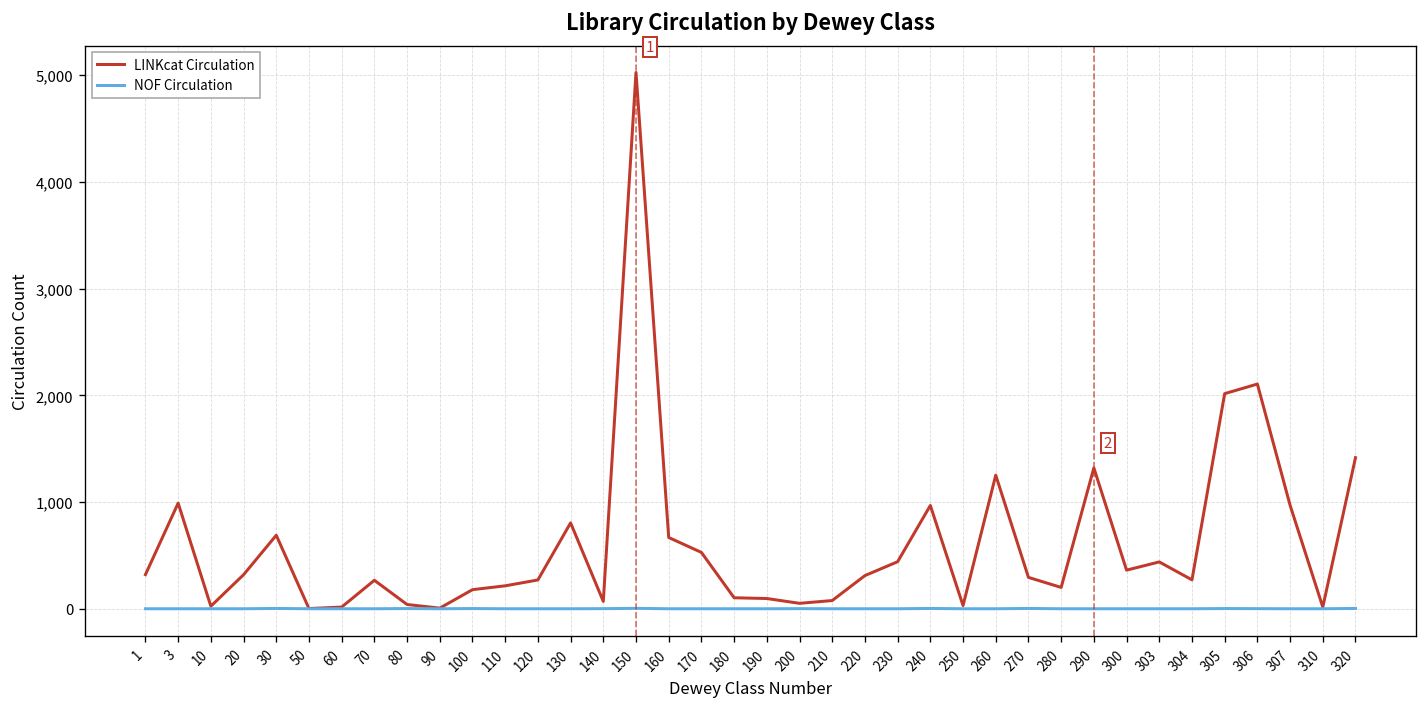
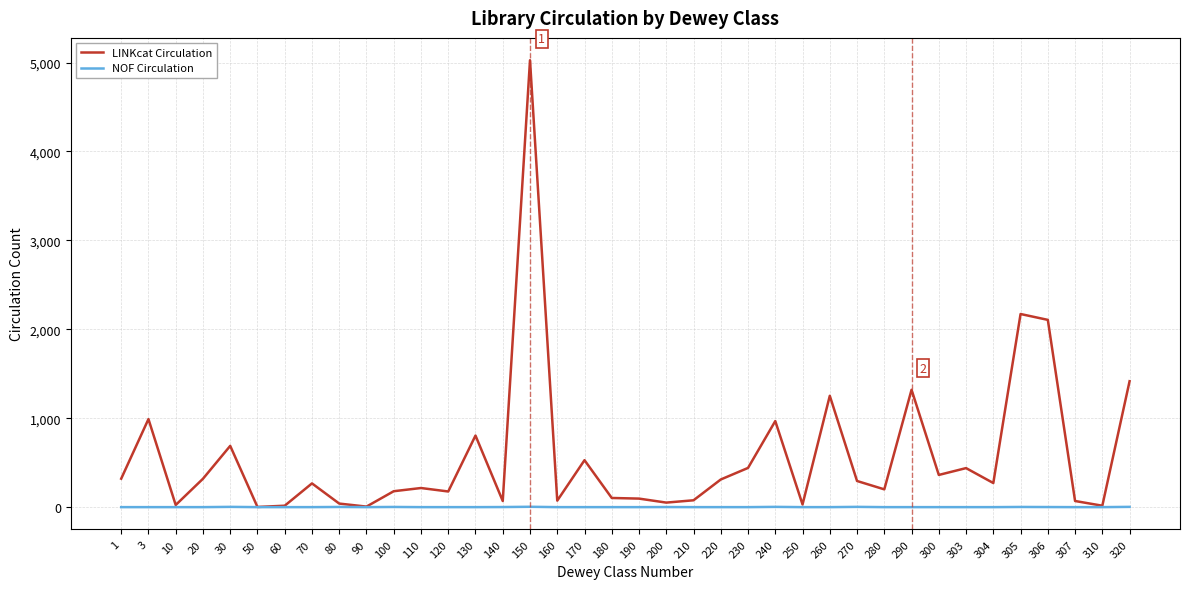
  {
    "LINKcat Circulation": {
      "1": "300",
      "3": "1,000",
      "20": "300",
      "30": "700",
      "70": "300",
      "80": "0",
      "100": "200",
      "110": "200",
-     "120": "300",
+     "120": "200",
      "130": "800",
      "140": "100",
-     "160": "700",
+     "160": "100",
      "170": "500",
      "180": "100",
      "190": "100",
      "200": "100",
      "210": "100",
      "220": "300",
      "230": "400",
      "240": "1,000",
      "250": "0",
      "260": "1,300",
      "270": "300",
      "280": "200",
      "300": "400",
      "303": "400",
      "304": "300",
-     "305": "2,000",
+     "305": "2,200",
      "306": "2,100",
-     "307": "1,000",
+     "307": "100",
      "320": "1,400"
    },
    "NOF Circulation": {
      "1": "0",
      "3": "0",
      "20": "0",
      "30": "0",
      "70": "0",
      "80": "0",
      "100": "0",
      "110": "0",
      "120": "0",
      "130": "0",
      "140": "0",
      "150": "0",
      "160": "0",
      "170": "0",
      "180": "0",
      "190": "0",
      "200": "0",
      "210": "0",
      "220": "0",
      "230": "0",
      "240": "0",
      "250": "0",
      "260": "0",
      "270": "0",
      "280": "0",
      "290": "0",
      "300": "0",
      "303": "0",
      "304": "0",
      "305": "0",
      "306": "0",
      "307": "0",
      "320": "0"
    }
  }
